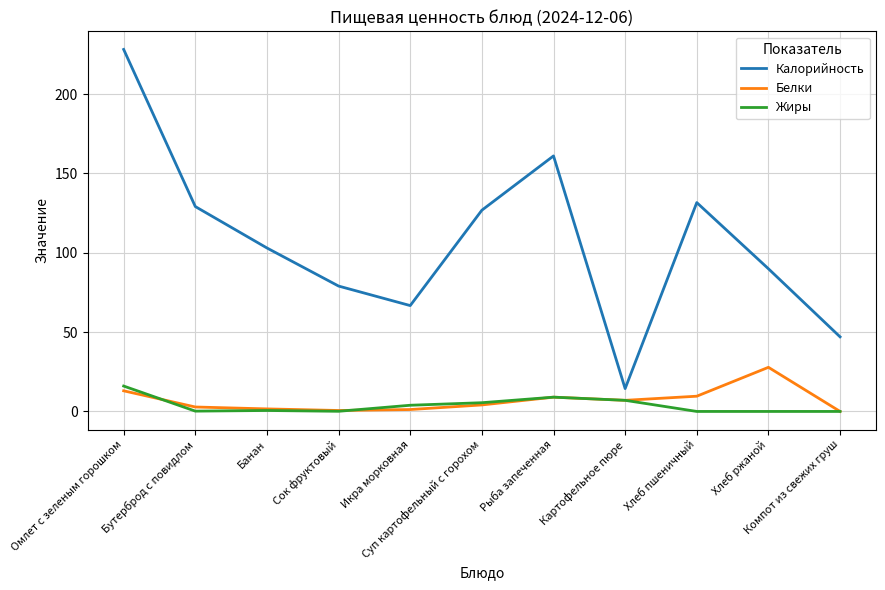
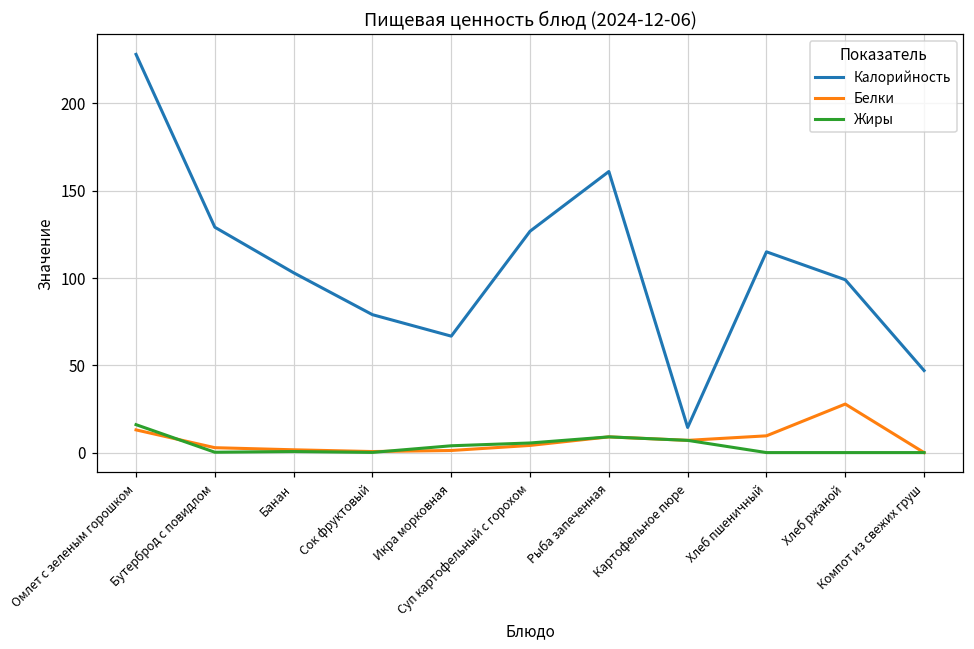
  {
    "Калорийность": {
      "Омлет с зеленым горошком": 228,
      "Бутерброд с повидлом": 129,
      "Банан": 103,
      "Сок фруктовый": 79,
      "Икра морковная": 67,
      "Суп картофельный с горохом": 127,
      "Рыба запеченная": 161,
      "Картофельное пюре": 14,
-     "Хлеб пшеничный": 132,
-     "Хлеб ржаной": 90,
+     "Хлеб пшеничный": 115,
+     "Хлеб ржаной": 99,
      "Компот из свежих груш": 47
    },
    "Белки": {
      "Омлет с зеленым горошком": 13,
      "Бутерброд с повидлом": 3,
      "Икра морковная": 1,
      "Хлеб пшеничный": 10,
      "Хлеб ржаной": 28
    },
    "Жиры": {
      "Омлет с зеленым горошком": 16,
      "Бутерброд с повидлом": 0,
      "Икра морковная": 4,
      "Хлеб пшеничный": 0,
      "Хлеб ржаной": 0
    }
  }
